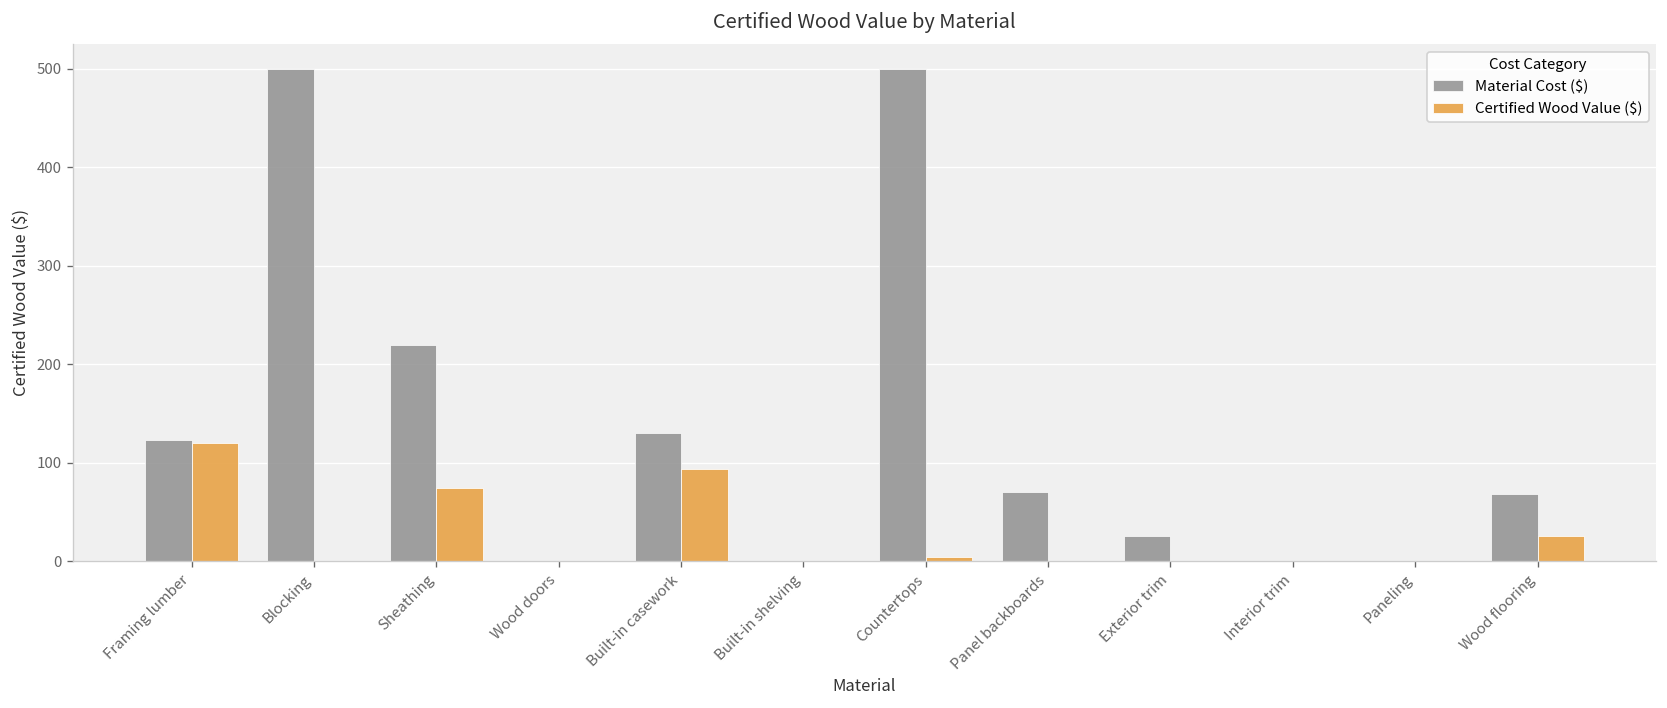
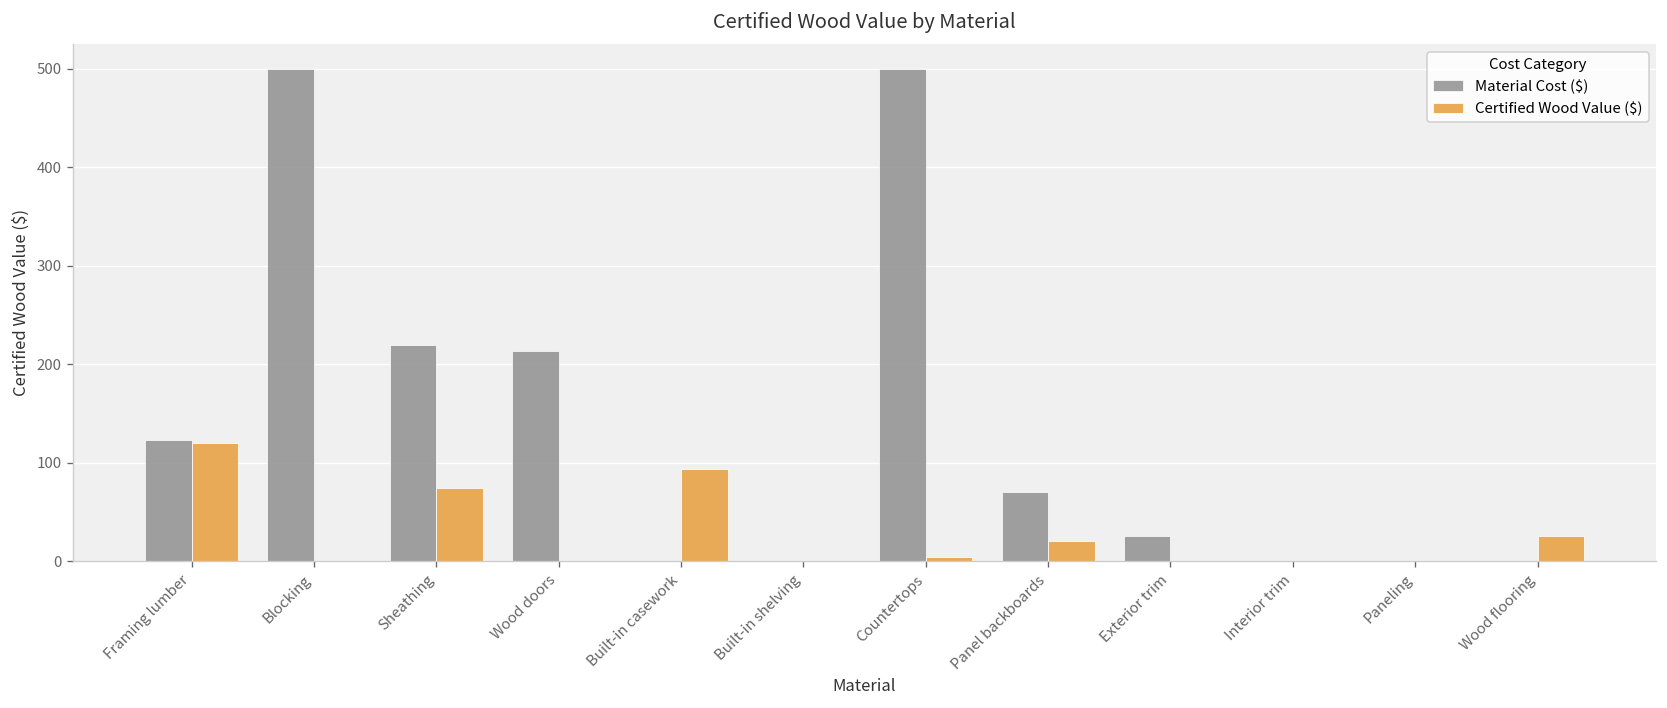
  {
    "Material Cost ($)": {
      "Framing lumber": 120,
      "Blocking": 500,
      "Sheathing": 220,
-     "Wood doors": 0,
-     "Built-in casework": 130,
+     "Wood doors": 210,
+     "Built-in casework": 0,
      "Built-in shelving": 0,
      "Countertops": 500,
      "Panel backboards": 70,
      "Exterior trim": 30,
      "Interior trim": 0,
      "Paneling": 0,
-     "Wood flooring": 70
+     "Wood flooring": 0
    },
    "Certified Wood Value ($)": {
      "Framing lumber": 120,
      "Blocking": 0,
      "Sheathing": 80,
      "Wood doors": 0,
      "Built-in casework": 90,
      "Built-in shelving": 0,
      "Countertops": 10,
-     "Panel backboards": 0,
+     "Panel backboards": 20,
      "Exterior trim": 0,
      "Interior trim": 0,
      "Paneling": 0,
      "Wood flooring": 30
    }
  }
